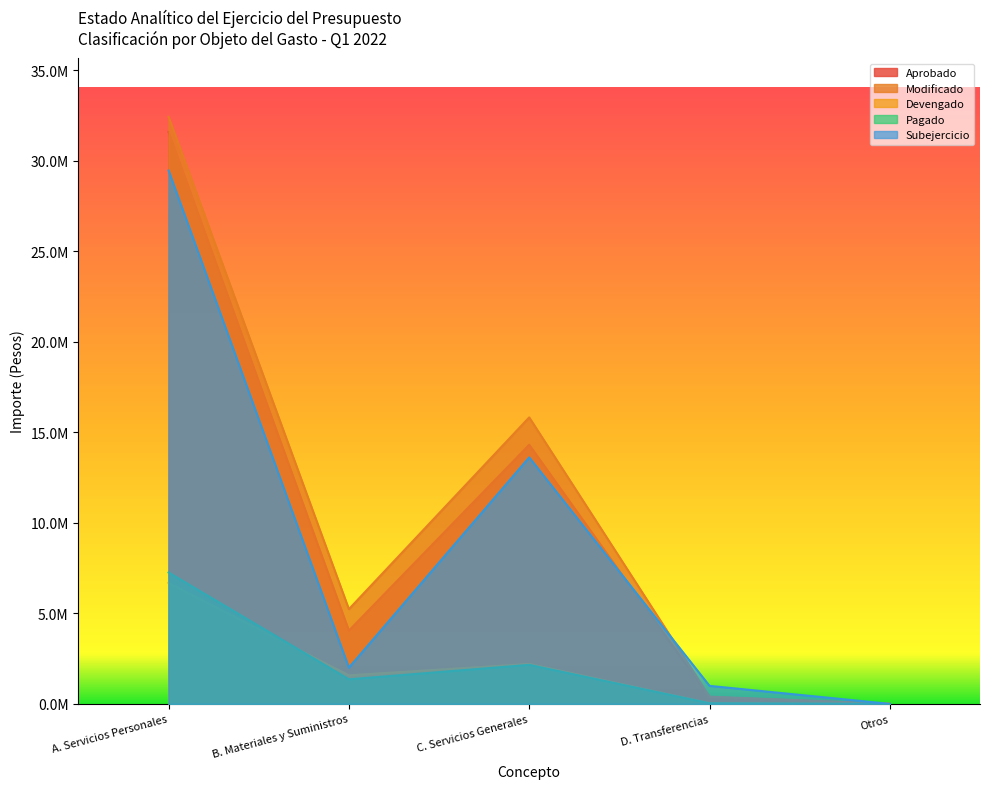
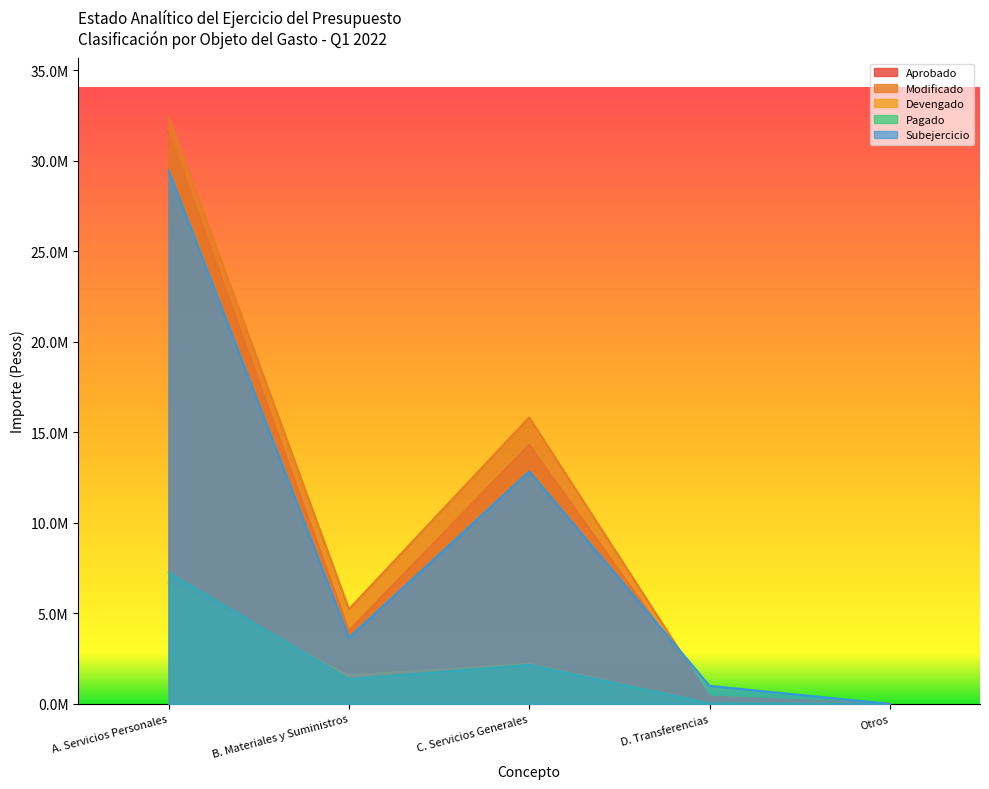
  {
    "Pagado": {
      "A. Servicios Personales": 7300000,
      "B. Materiales y Suministros": 1400000
    },
    "Subejercicio": {
      "A. Servicios Personales": 29400000,
-     "B. Materiales y Suministros": 2000000,
-     "C. Servicios Generales": 13600000,
+     "B. Materiales y Suministros": 3700000,
+     "C. Servicios Generales": 12800000,
      "D. Transferencias": 1000000
    }
  }
